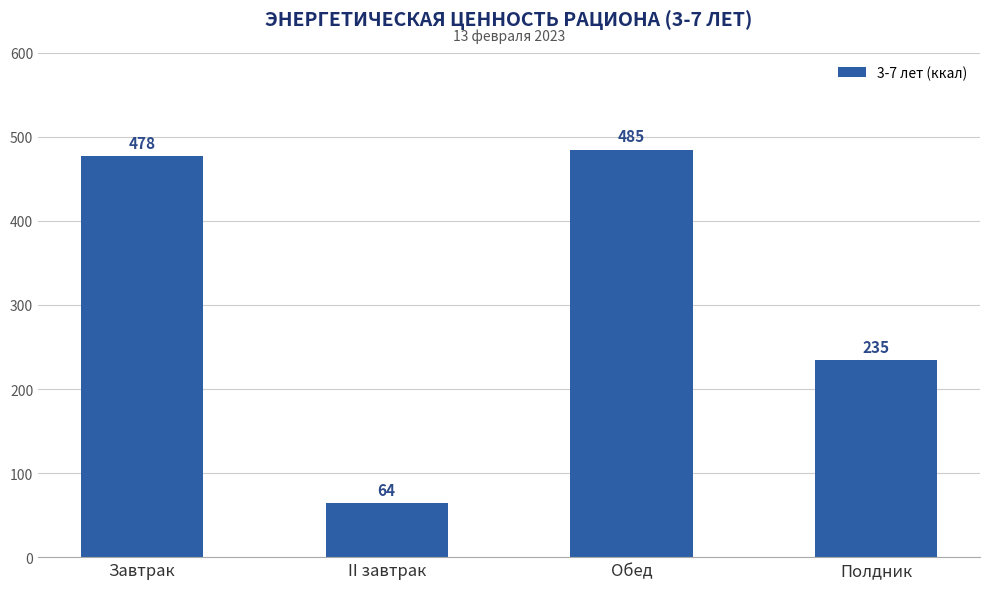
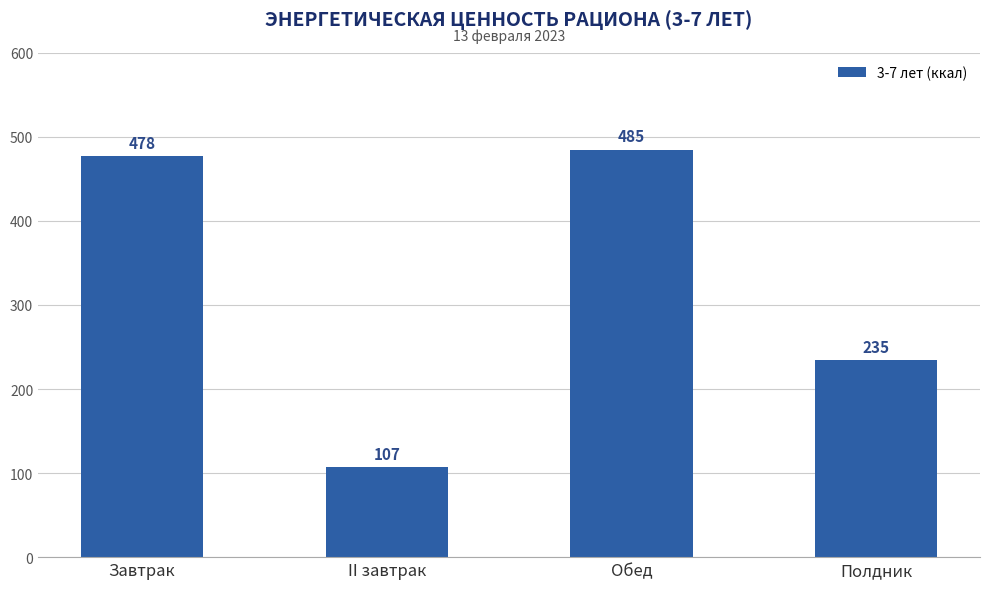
  {
    "Завтрак": 478,
-   "II завтрак": 64,
+   "II завтрак": 107,
    "Обед": 485,
    "Полдник": 235
  }
